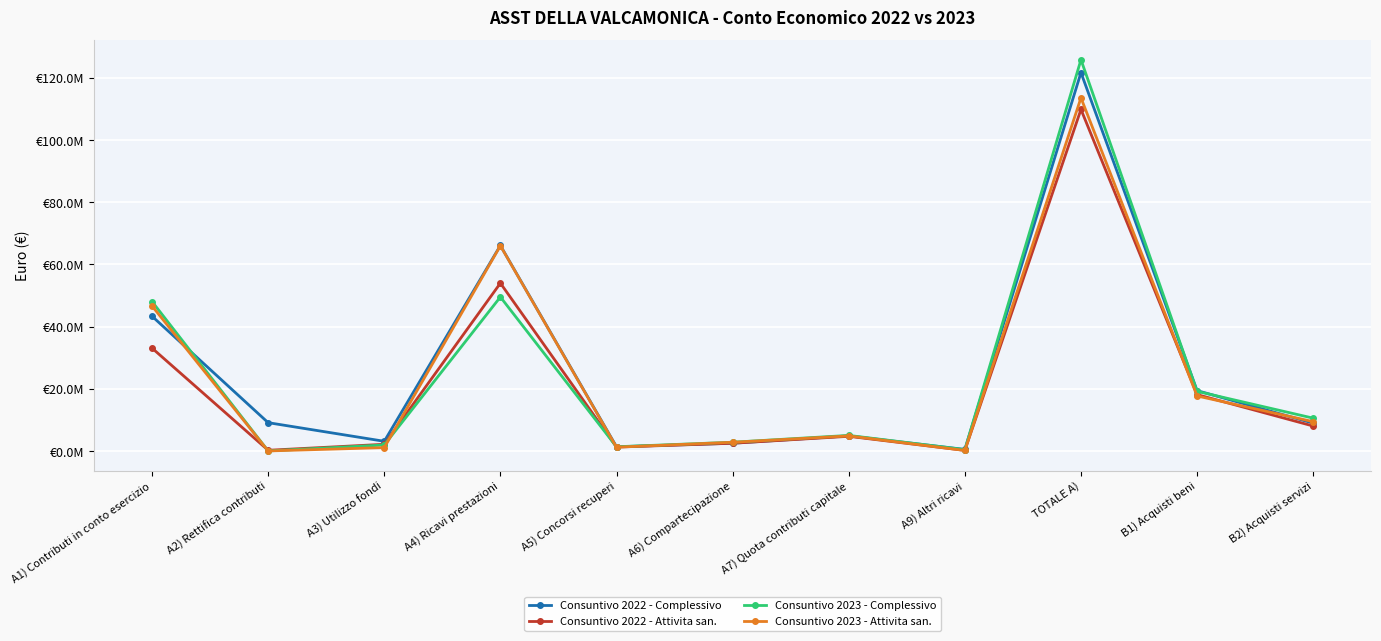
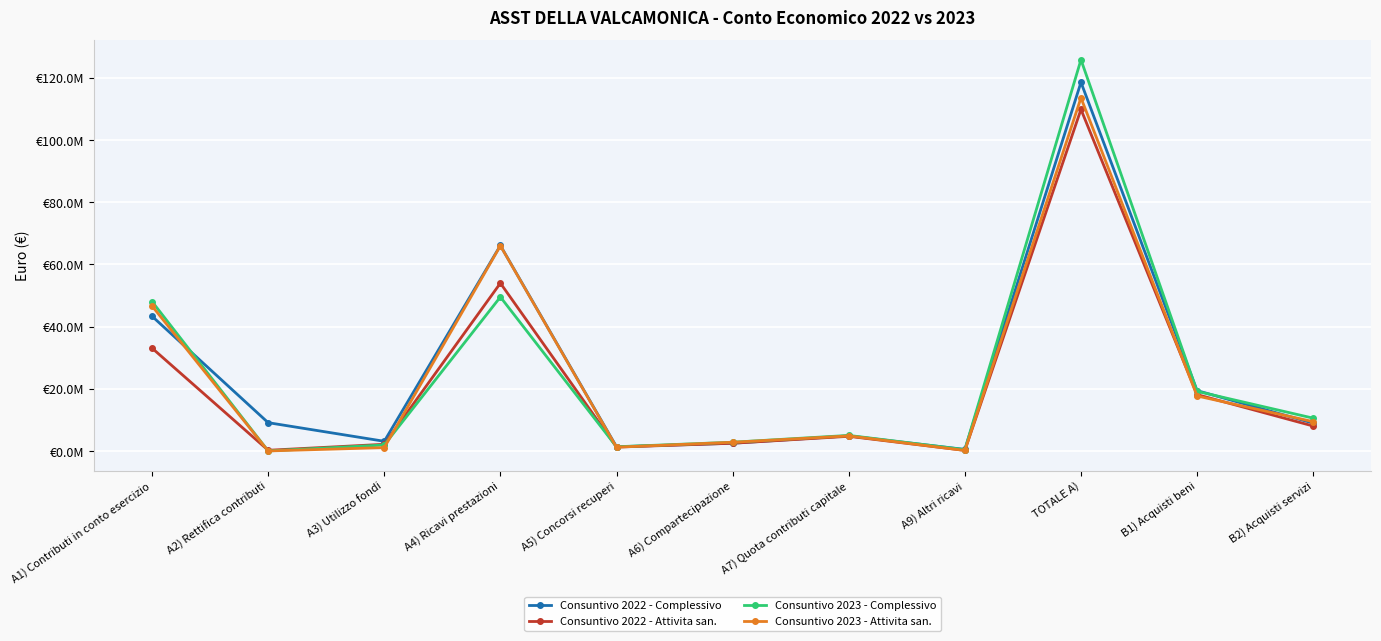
  {
    "Consuntivo 2022 - Complessivo": {
      "A1) Contributi in conto esercizio": "€43000000",
      "A2) Rettifica contributi": "€9000000",
      "A3) Utilizzo fondi": "€3000000",
-     "TOTALE A)": "€122000000"
+     "TOTALE A)": "€119000000"
    },
    "Consuntivo 2022 - Attivita san.": {
      "A1) Contributi in conto esercizio": "€33000000",
      "A4) Ricavi prestazioni": "€54000000",
      "TOTALE A)": "€110000000",
      "B2) Acquisti servizi": "€8000000"
    },
    "Consuntivo 2023 - Complessivo": {
      "A1) Contributi in conto esercizio": "€48000000",
      "A4) Ricavi prestazioni": "€50000000",
      "TOTALE A)": "€126000000",
      "B2) Acquisti servizi": "€11000000"
    },
    "Consuntivo 2023 - Attivita san.": {
      "A1) Contributi in conto esercizio": "€47000000",
      "A3) Utilizzo fondi": "€1000000",
      "TOTALE A)": "€114000000"
    }
  }
